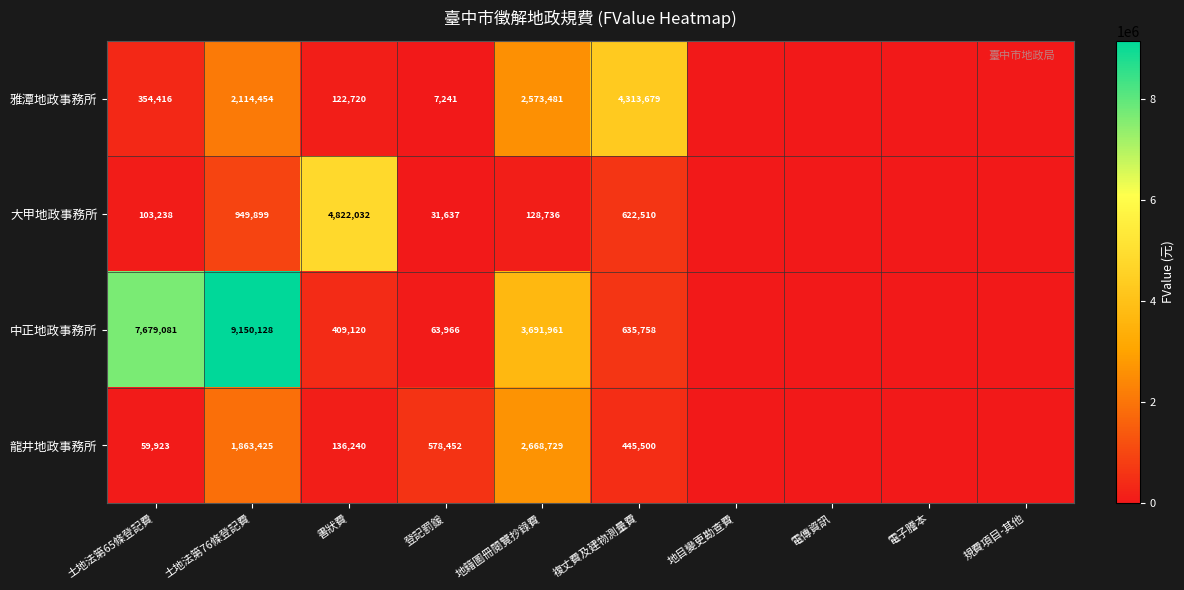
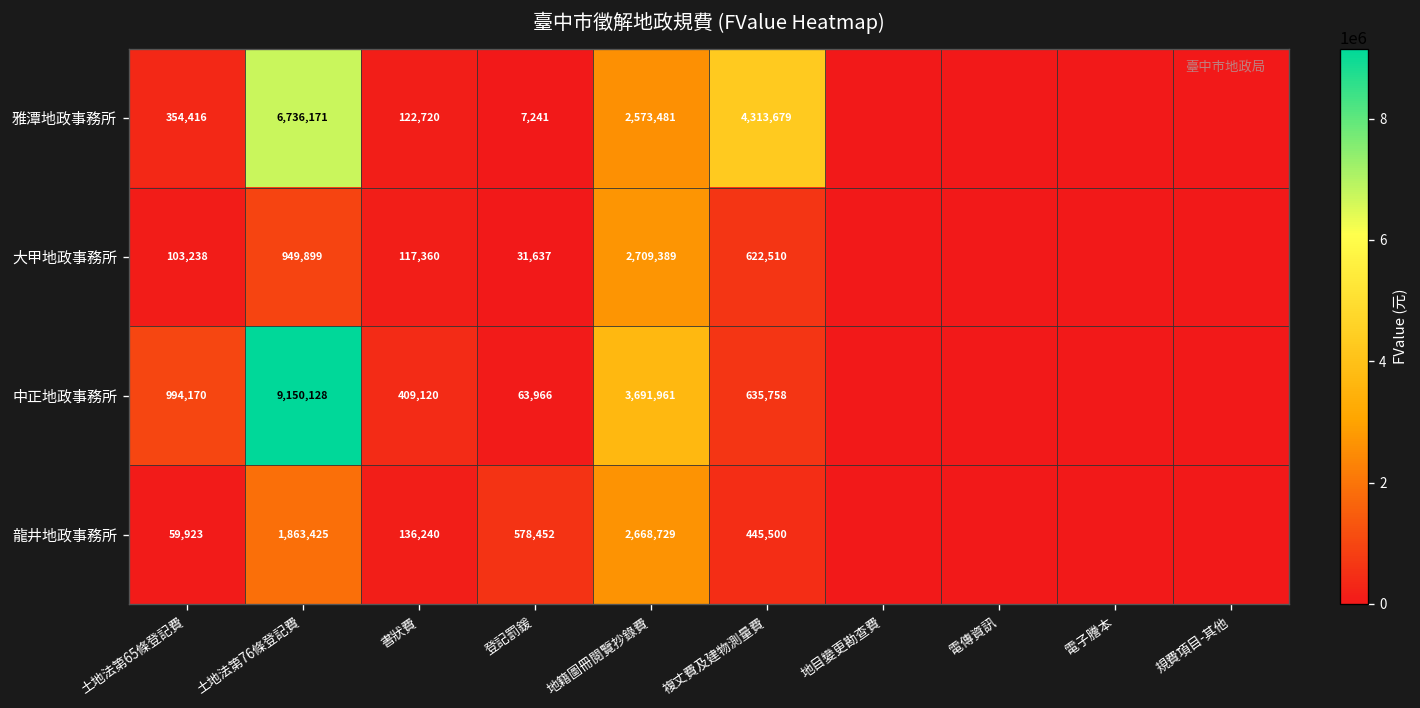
  {
    "雅潭地政事務所": {
      "土地法第65條登記費": "354,416",
-     "土地法第76條登記費": "2,114,454",
+     "土地法第76條登記費": "6,736,171",
      "書狀費": "122,720",
      "登記罰鍰": "7,241",
      "地籍圖冊閱覽抄錄費": "2,573,481",
      "複丈費及建物測量費": "4,313,679"
    },
    "大甲地政事務所": {
      "土地法第65條登記費": "103,238",
      "土地法第76條登記費": "949,899",
-     "書狀費": "4,822,032",
+     "書狀費": "117,360",
      "登記罰鍰": "31,637",
-     "地籍圖冊閱覽抄錄費": "128,736",
+     "地籍圖冊閱覽抄錄費": "2,709,389",
      "複丈費及建物測量費": "622,510"
    },
    "中正地政事務所": {
-     "土地法第65條登記費": "7,679,081",
+     "土地法第65條登記費": "994,170",
      "土地法第76條登記費": "9,150,128",
      "書狀費": "409,120",
      "登記罰鍰": "63,966",
      "地籍圖冊閱覽抄錄費": "3,691,961",
      "複丈費及建物測量費": "635,758"
    },
    "龍井地政事務所": {
      "土地法第65條登記費": "59,923",
      "土地法第76條登記費": "1,863,425",
      "書狀費": "136,240",
      "登記罰鍰": "578,452",
      "地籍圖冊閱覽抄錄費": "2,668,729",
      "複丈費及建物測量費": "445,500"
    }
  }
